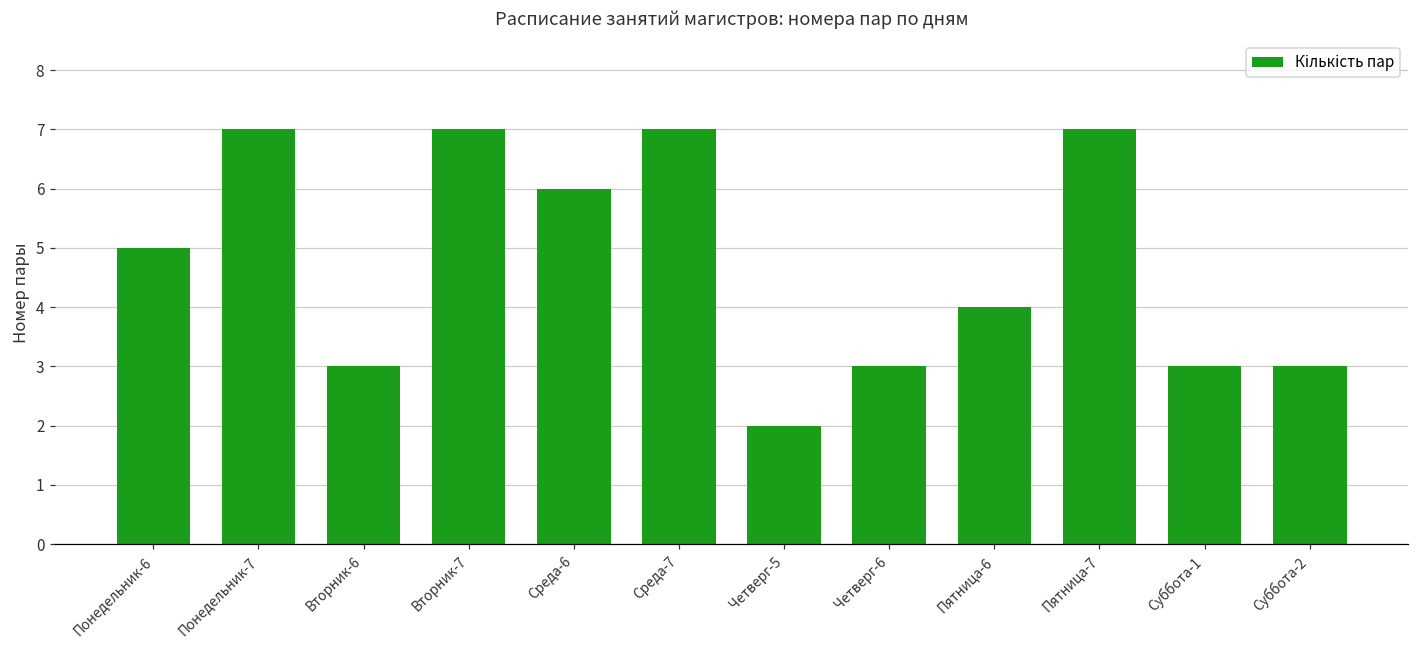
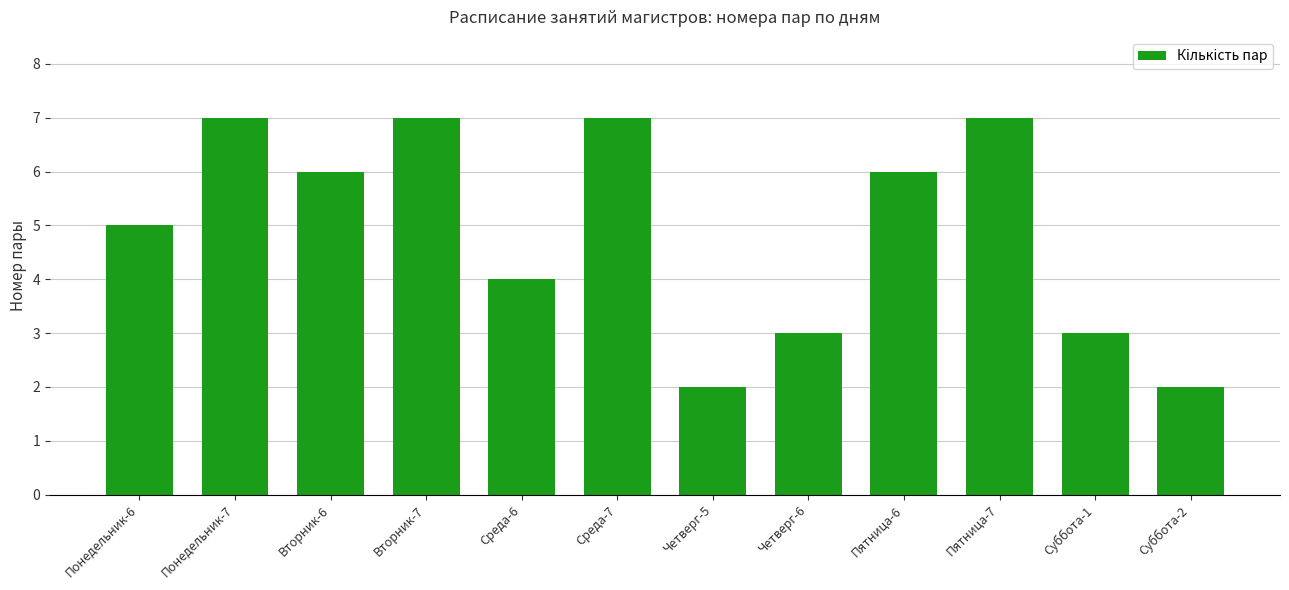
  {
    "Понедельник-6": 5,
    "Понедельник-7": 7,
-   "Вторник-6": 3,
+   "Вторник-6": 6,
    "Вторник-7": 7,
-   "Среда-6": 6,
+   "Среда-6": 4,
    "Среда-7": 7,
    "Четверг-5": 2,
    "Четверг-6": 3,
-   "Пятница-6": 4,
+   "Пятница-6": 6,
    "Пятница-7": 7,
    "Суббота-1": 3,
-   "Суббота-2": 3
+   "Суббота-2": 2
  }
